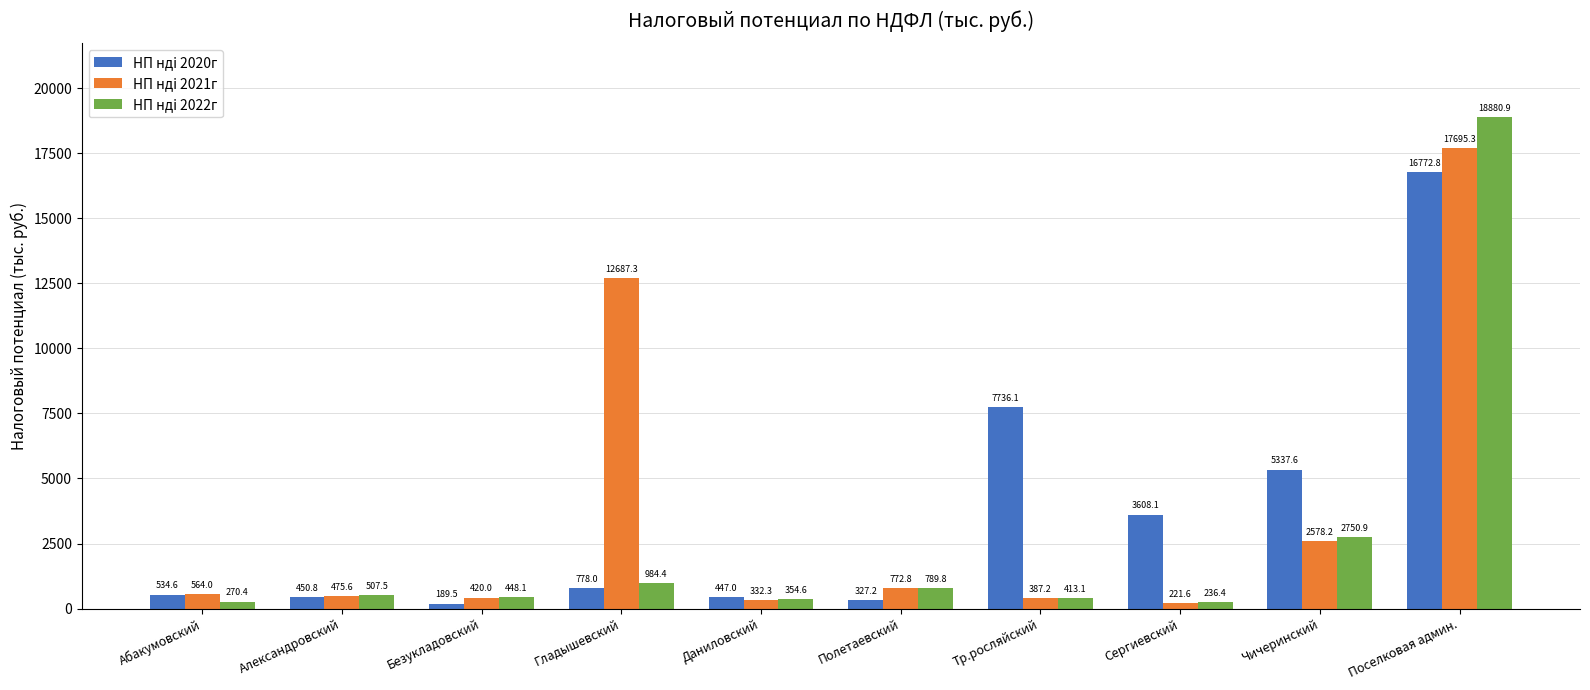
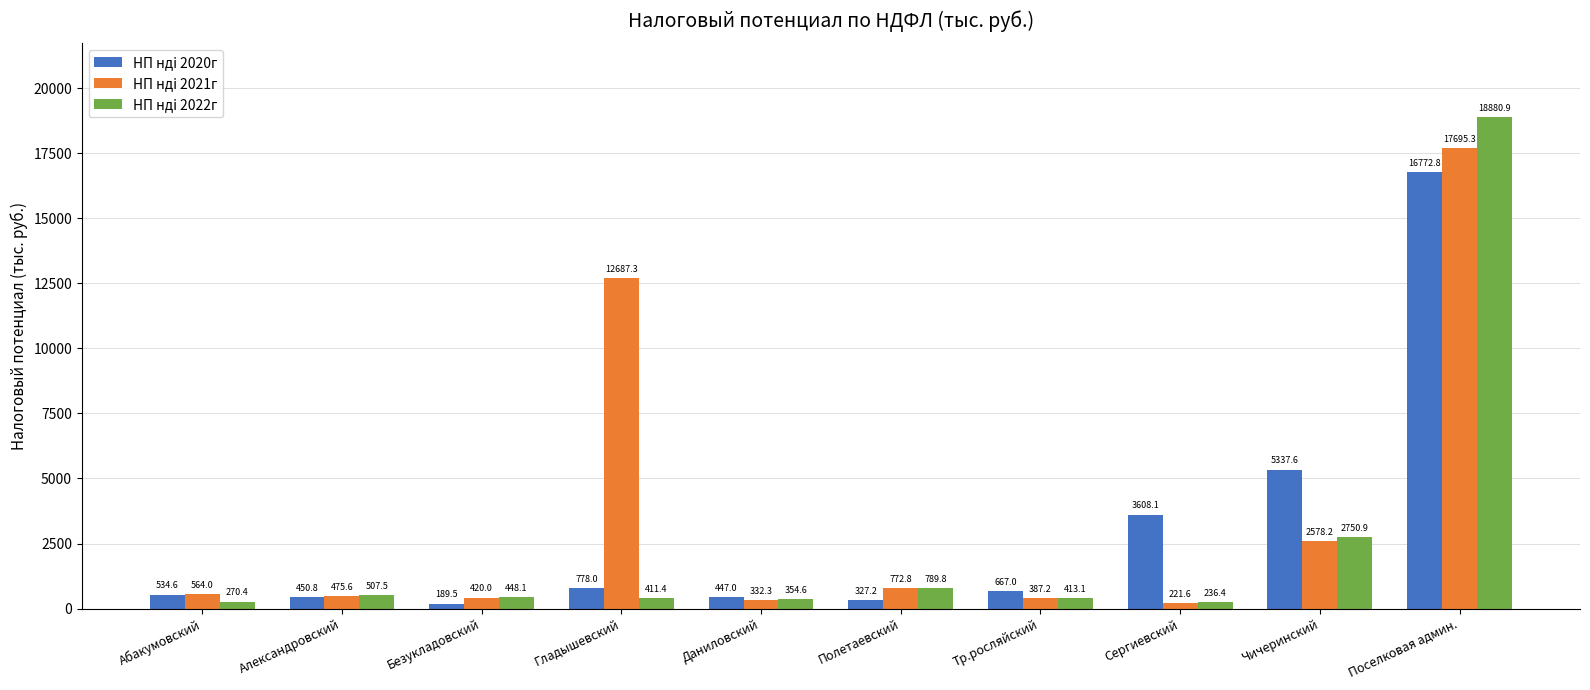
  {
    "НП ндi 2020г": {
      "Абакумовский": 534.6,
      "Александровский": 450.8,
      "Безукладовский": 189.5,
      "Гладышевский": 778.0,
      "Даниловский": 447.0,
      "Полетаевский": 327.2,
-     "Тр.росляйский": 7736.1,
+     "Тр.росляйский": 667.0,
      "Сергиевский": 3608.1,
      "Чичеринский": 5337.6,
      "Поселковая админ.": 16772.8
    },
    "НП ндi 2021г": {
      "Абакумовский": 564.0,
      "Александровский": 475.6,
      "Безукладовский": 420.0,
      "Гладышевский": 12687.3,
      "Даниловский": 332.3,
      "Полетаевский": 772.8,
      "Тр.росляйский": 387.2,
      "Сергиевский": 221.6,
      "Чичеринский": 2578.2,
      "Поселковая админ.": 17695.3
    },
    "НП ндi 2022г": {
      "Абакумовский": 270.4,
      "Александровский": 507.5,
      "Безукладовский": 448.1,
-     "Гладышевский": 984.4,
+     "Гладышевский": 411.4,
      "Даниловский": 354.6,
      "Полетаевский": 789.8,
      "Тр.росляйский": 413.1,
      "Сергиевский": 236.4,
      "Чичеринский": 2750.9,
      "Поселковая админ.": 18880.9
    }
  }
